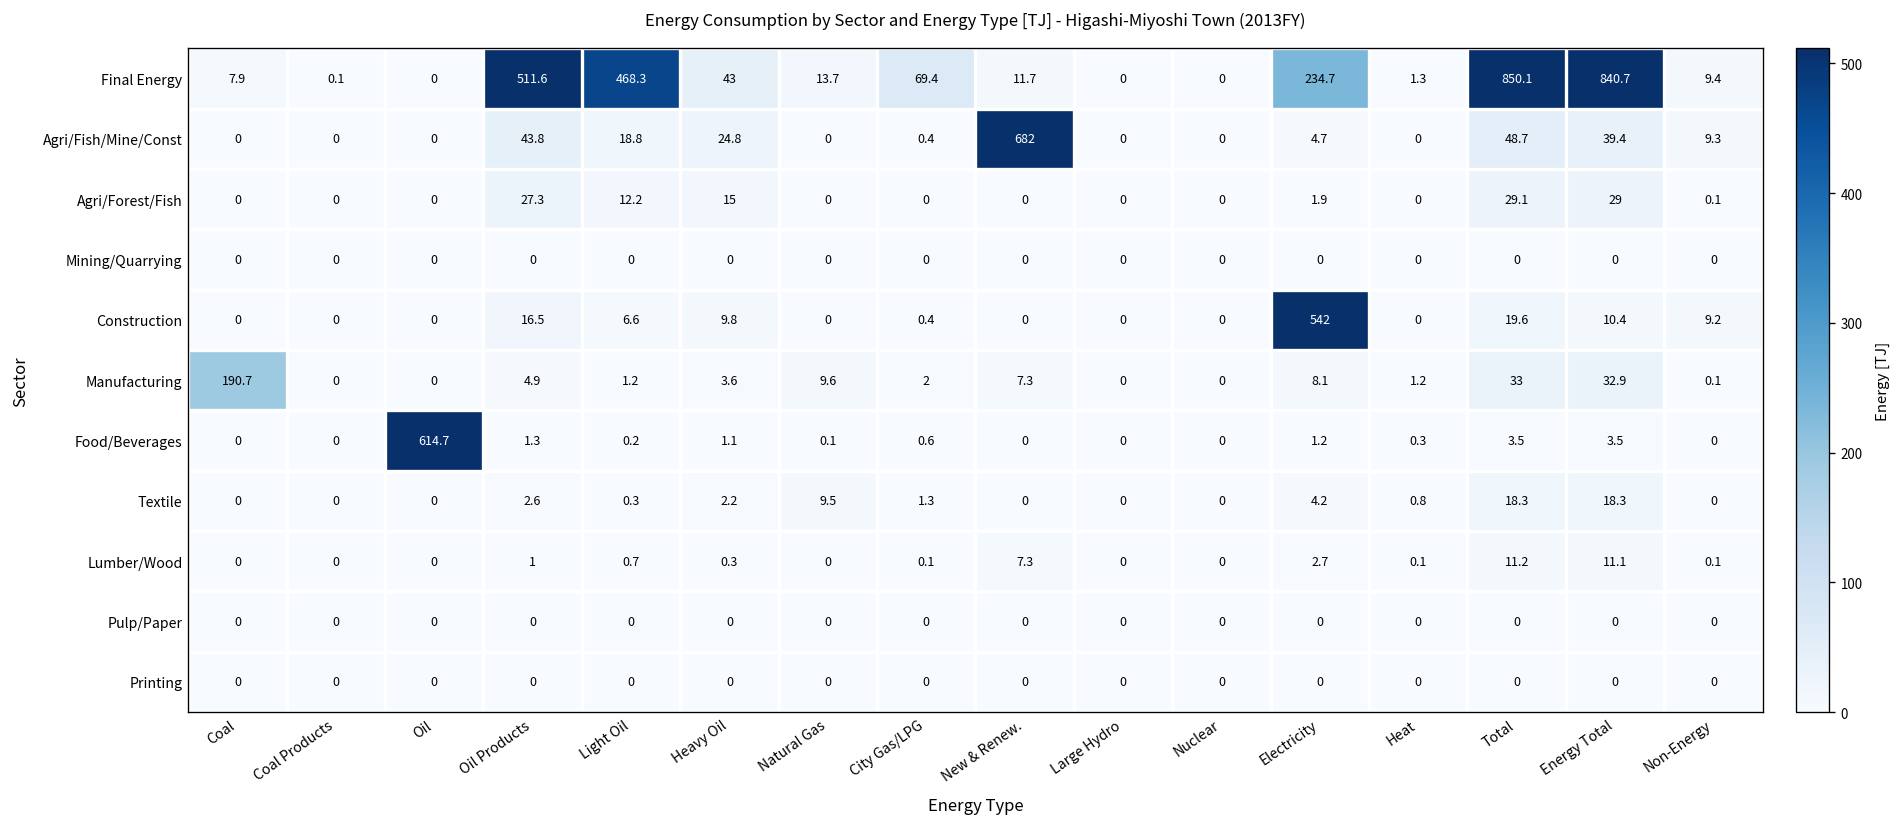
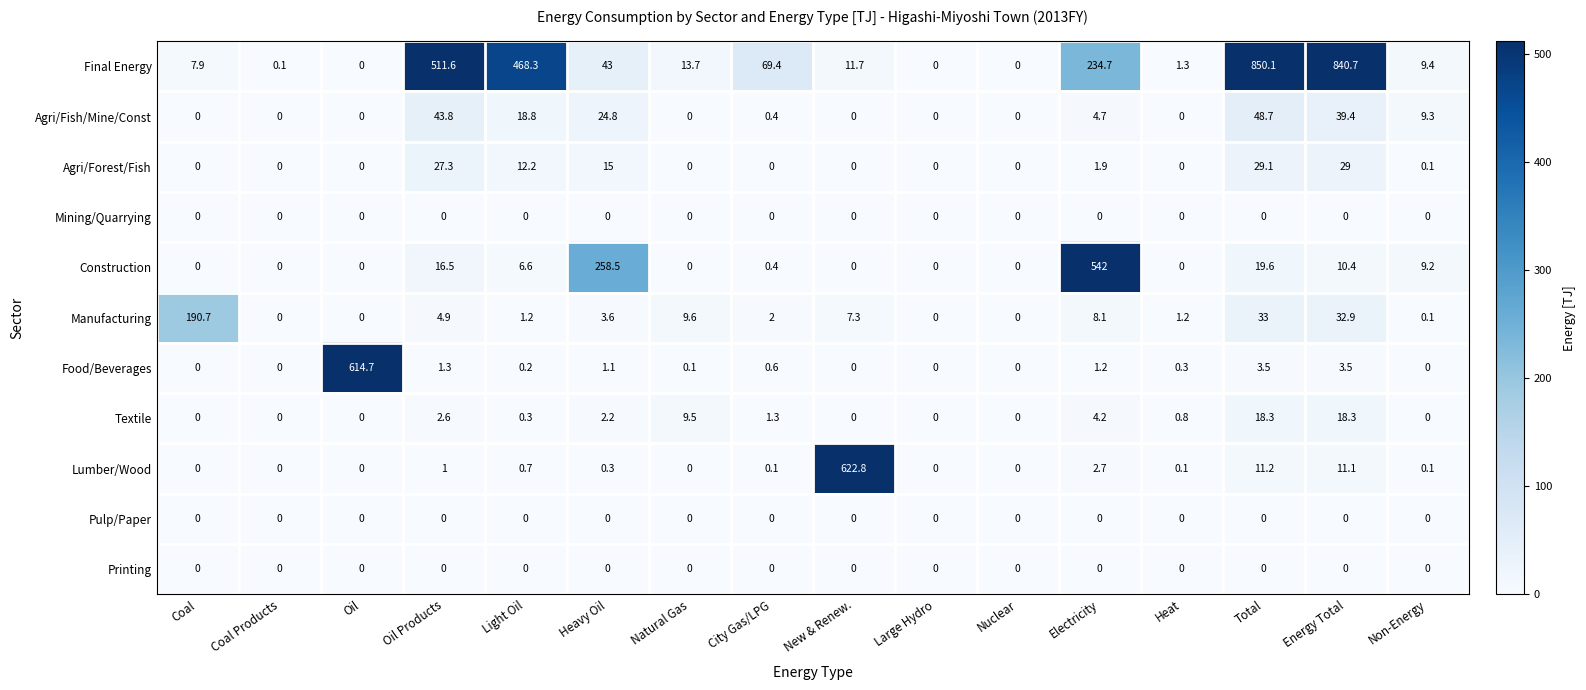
  {
    "Final Energy": {
      "Coal": 7.9,
      "Coal Products": 0.1,
      "Oil": 0,
      "Oil Products": 511.6,
      "Light Oil": 468.3,
      "Heavy Oil": 43,
      "Natural Gas": 13.7,
      "City Gas/LPG": 69.4,
      "New & Renew.": 11.7,
      "Large Hydro": 0,
      "Nuclear": 0,
      "Electricity": 234.7,
      "Heat": 1.3,
      "Total": 850.1,
      "Energy Total": 840.7,
      "Non-Energy": 9.4
    },
    "Agri/Fish/Mine/Const": {
      "Coal": 0,
      "Coal Products": 0,
      "Oil": 0,
      "Oil Products": 43.8,
      "Light Oil": 18.8,
      "Heavy Oil": 24.8,
      "Natural Gas": 0,
      "City Gas/LPG": 0.4,
-     "New & Renew.": 682,
+     "New & Renew.": 0,
      "Large Hydro": 0,
      "Nuclear": 0,
      "Electricity": 4.7,
      "Heat": 0,
      "Total": 48.7,
      "Energy Total": 39.4,
      "Non-Energy": 9.3
    },
    "Agri/Forest/Fish": {
      "Coal": 0,
      "Coal Products": 0,
      "Oil": 0,
      "Oil Products": 27.3,
      "Light Oil": 12.2,
      "Heavy Oil": 15,
      "Natural Gas": 0,
      "City Gas/LPG": 0,
      "New & Renew.": 0,
      "Large Hydro": 0,
      "Nuclear": 0,
      "Electricity": 1.9,
      "Heat": 0,
      "Total": 29.1,
      "Energy Total": 29,
      "Non-Energy": 0.1
    },
    "Mining/Quarrying": {
      "Coal": 0,
      "Coal Products": 0,
      "Oil": 0,
      "Oil Products": 0,
      "Light Oil": 0,
      "Heavy Oil": 0,
      "Natural Gas": 0,
      "City Gas/LPG": 0,
      "New & Renew.": 0,
      "Large Hydro": 0,
      "Nuclear": 0,
      "Electricity": 0,
      "Heat": 0,
      "Total": 0,
      "Energy Total": 0,
      "Non-Energy": 0
    },
    "Construction": {
      "Coal": 0,
      "Coal Products": 0,
      "Oil": 0,
      "Oil Products": 16.5,
      "Light Oil": 6.6,
-     "Heavy Oil": 9.8,
+     "Heavy Oil": 258.5,
      "Natural Gas": 0,
      "City Gas/LPG": 0.4,
      "New & Renew.": 0,
      "Large Hydro": 0,
      "Nuclear": 0,
      "Electricity": 542,
      "Heat": 0,
      "Total": 19.6,
      "Energy Total": 10.4,
      "Non-Energy": 9.2
    },
    "Manufacturing": {
      "Coal": 190.7,
      "Coal Products": 0,
      "Oil": 0,
      "Oil Products": 4.9,
      "Light Oil": 1.2,
      "Heavy Oil": 3.6,
      "Natural Gas": 9.6,
      "City Gas/LPG": 2,
      "New & Renew.": 7.3,
      "Large Hydro": 0,
      "Nuclear": 0,
      "Electricity": 8.1,
      "Heat": 1.2,
      "Total": 33,
      "Energy Total": 32.9,
      "Non-Energy": 0.1
    },
    "Food/Beverages": {
      "Coal": 0,
      "Coal Products": 0,
      "Oil": 614.7,
      "Oil Products": 1.3,
      "Light Oil": 0.2,
      "Heavy Oil": 1.1,
      "Natural Gas": 0.1,
      "City Gas/LPG": 0.6,
      "New & Renew.": 0,
      "Large Hydro": 0,
      "Nuclear": 0,
      "Electricity": 1.2,
      "Heat": 0.3,
      "Total": 3.5,
      "Energy Total": 3.5,
      "Non-Energy": 0
    },
    "Textile": {
      "Coal": 0,
      "Coal Products": 0,
      "Oil": 0,
      "Oil Products": 2.6,
      "Light Oil": 0.3,
      "Heavy Oil": 2.2,
      "Natural Gas": 9.5,
      "City Gas/LPG": 1.3,
      "New & Renew.": 0,
      "Large Hydro": 0,
      "Nuclear": 0,
      "Electricity": 4.2,
      "Heat": 0.8,
      "Total": 18.3,
      "Energy Total": 18.3,
      "Non-Energy": 0
    },
    "Lumber/Wood": {
      "Coal": 0,
      "Coal Products": 0,
      "Oil": 0,
      "Oil Products": 1,
      "Light Oil": 0.7,
      "Heavy Oil": 0.3,
      "Natural Gas": 0,
      "City Gas/LPG": 0.1,
-     "New & Renew.": 7.3,
+     "New & Renew.": 622.8,
      "Large Hydro": 0,
      "Nuclear": 0,
      "Electricity": 2.7,
      "Heat": 0.1,
      "Total": 11.2,
      "Energy Total": 11.1,
      "Non-Energy": 0.1
    },
    "Pulp/Paper": {
      "Coal": 0,
      "Coal Products": 0,
      "Oil": 0,
      "Oil Products": 0,
      "Light Oil": 0,
      "Heavy Oil": 0,
      "Natural Gas": 0,
      "City Gas/LPG": 0,
      "New & Renew.": 0,
      "Large Hydro": 0,
      "Nuclear": 0,
      "Electricity": 0,
      "Heat": 0,
      "Total": 0,
      "Energy Total": 0,
      "Non-Energy": 0
    },
    "Printing": {
      "Coal": 0,
      "Coal Products": 0,
      "Oil": 0,
      "Oil Products": 0,
      "Light Oil": 0,
      "Heavy Oil": 0,
      "Natural Gas": 0,
      "City Gas/LPG": 0,
      "New & Renew.": 0,
      "Large Hydro": 0,
      "Nuclear": 0,
      "Electricity": 0,
      "Heat": 0,
      "Total": 0,
      "Energy Total": 0,
      "Non-Energy": 0
    }
  }
